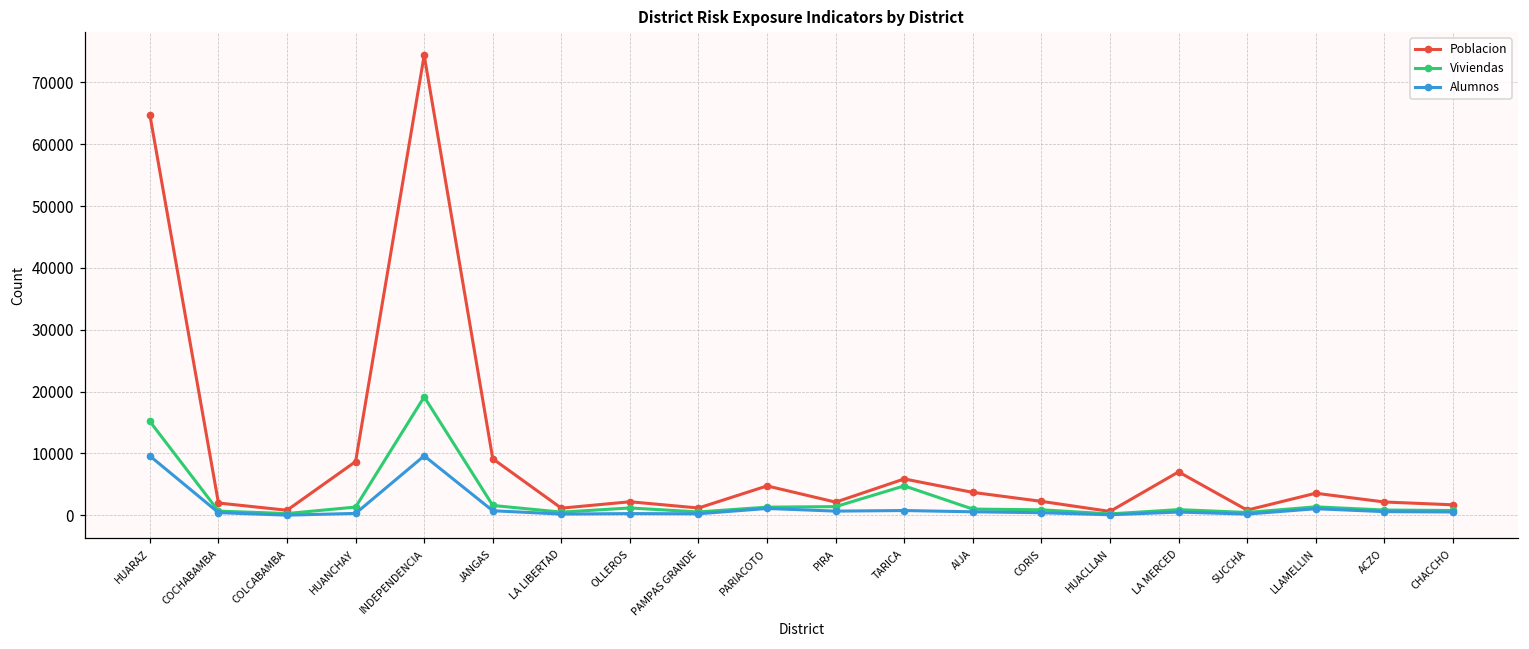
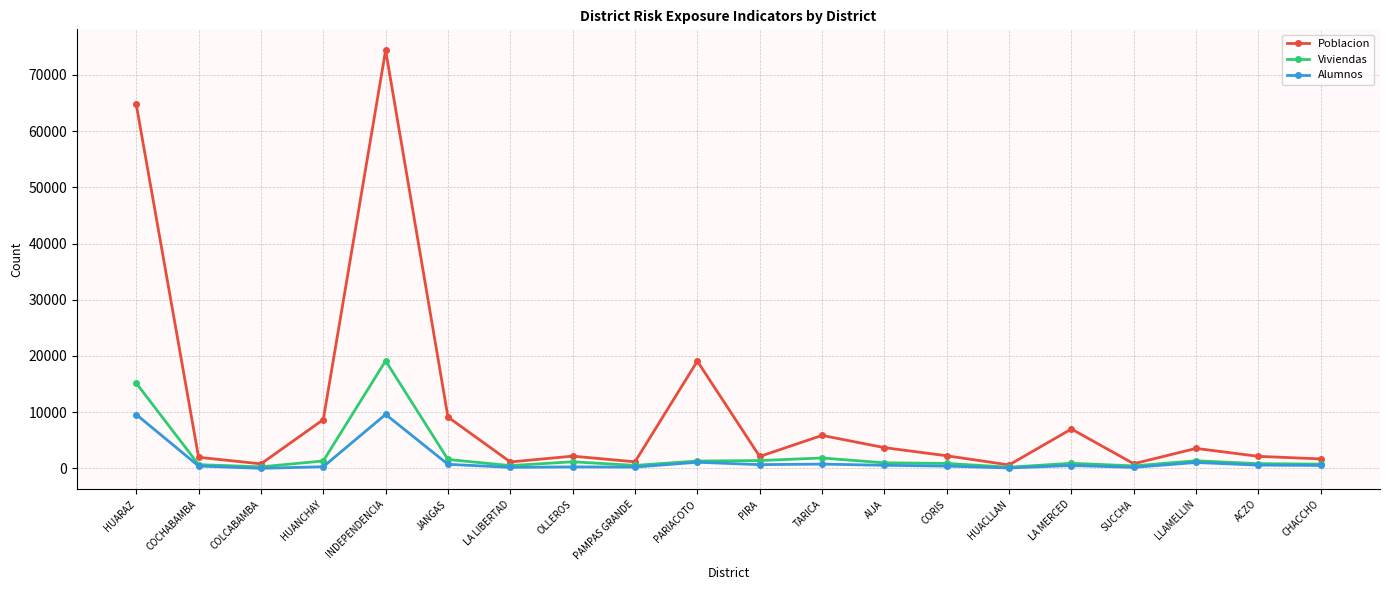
  {
    "Poblacion": {
      "HUARAZ": 65000,
      "COCHABAMBA": 2000,
      "COLCABAMBA": 1000,
      "HUANCHAY": 9000,
      "INDEPENDENCIA": 74000,
      "JANGAS": 9000,
      "LA LIBERTAD": 1000,
      "OLLEROS": 2000,
      "PAMPAS GRANDE": 1000,
-     "PARIACOTO": 5000,
+     "PARIACOTO": 19000,
      "PIRA": 2000,
      "TARICA": 6000,
      "AIJA": 4000,
      "CORIS": 2000,
      "LA MERCED": 7000,
      "LLAMELLIN": 4000,
      "ACZO": 2000,
      "CHACCHO": 2000
    },
    "Viviendas": {
      "HUARAZ": 15000,
      "HUANCHAY": 1000,
      "INDEPENDENCIA": 19000,
      "JANGAS": 2000,
      "OLLEROS": 1000,
      "PIRA": 1000,
-     "TARICA": 5000,
+     "TARICA": 2000,
      "CORIS": 1000
    },
    "Alumnos": {
      "HUARAZ": 10000,
      "HUANCHAY": 0,
      "INDEPENDENCIA": 10000,
      "JANGAS": 1000,
      "OLLEROS": 0,
      "PIRA": 1000,
      "TARICA": 1000,
      "CORIS": 0
    }
  }
